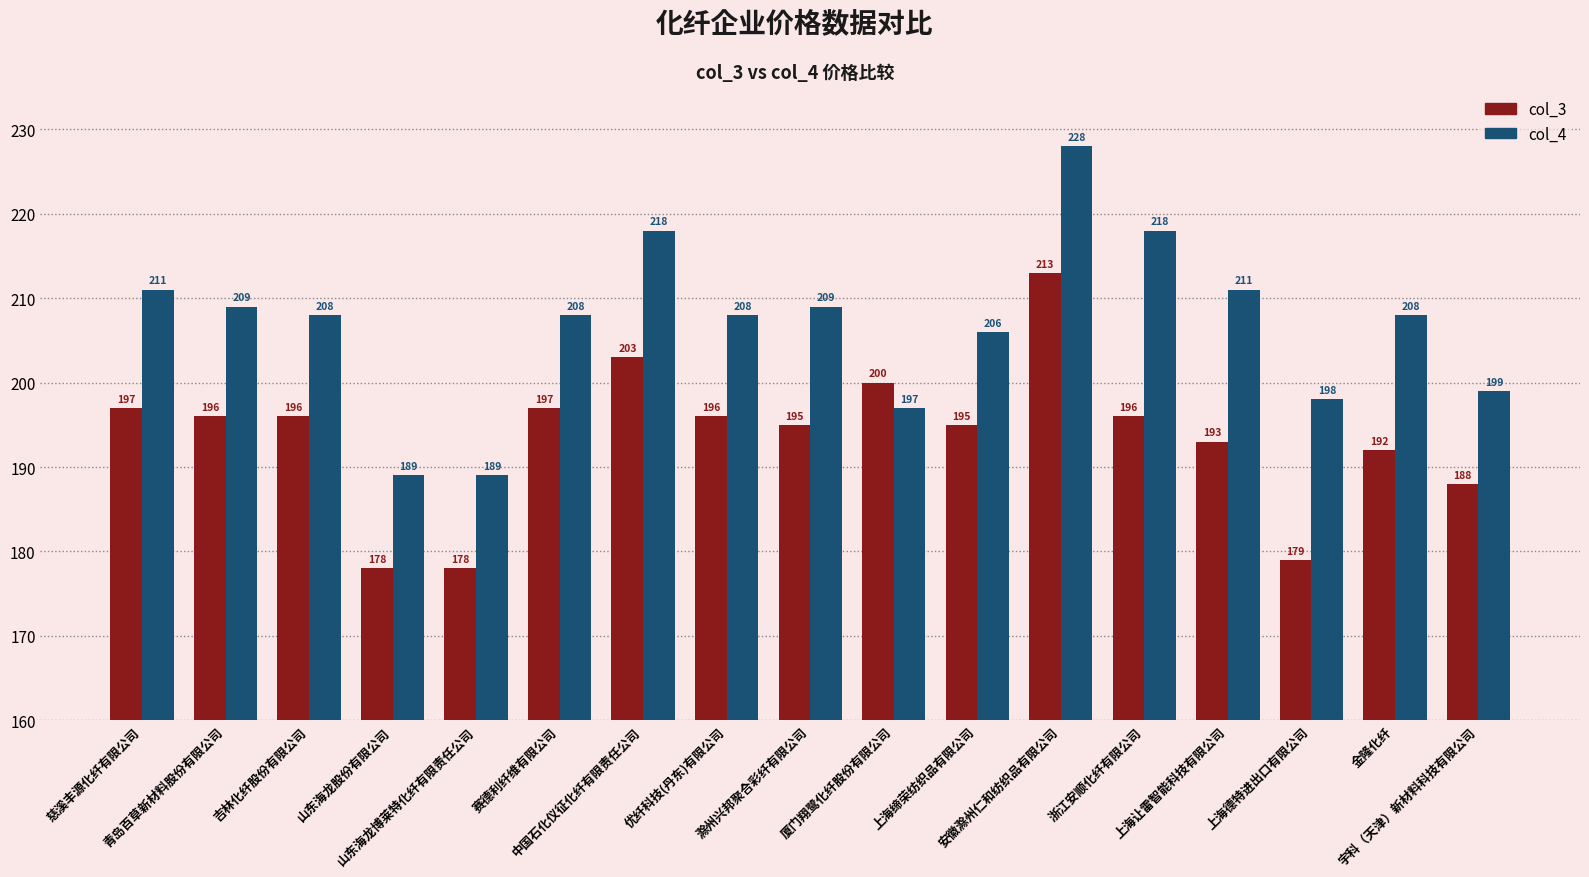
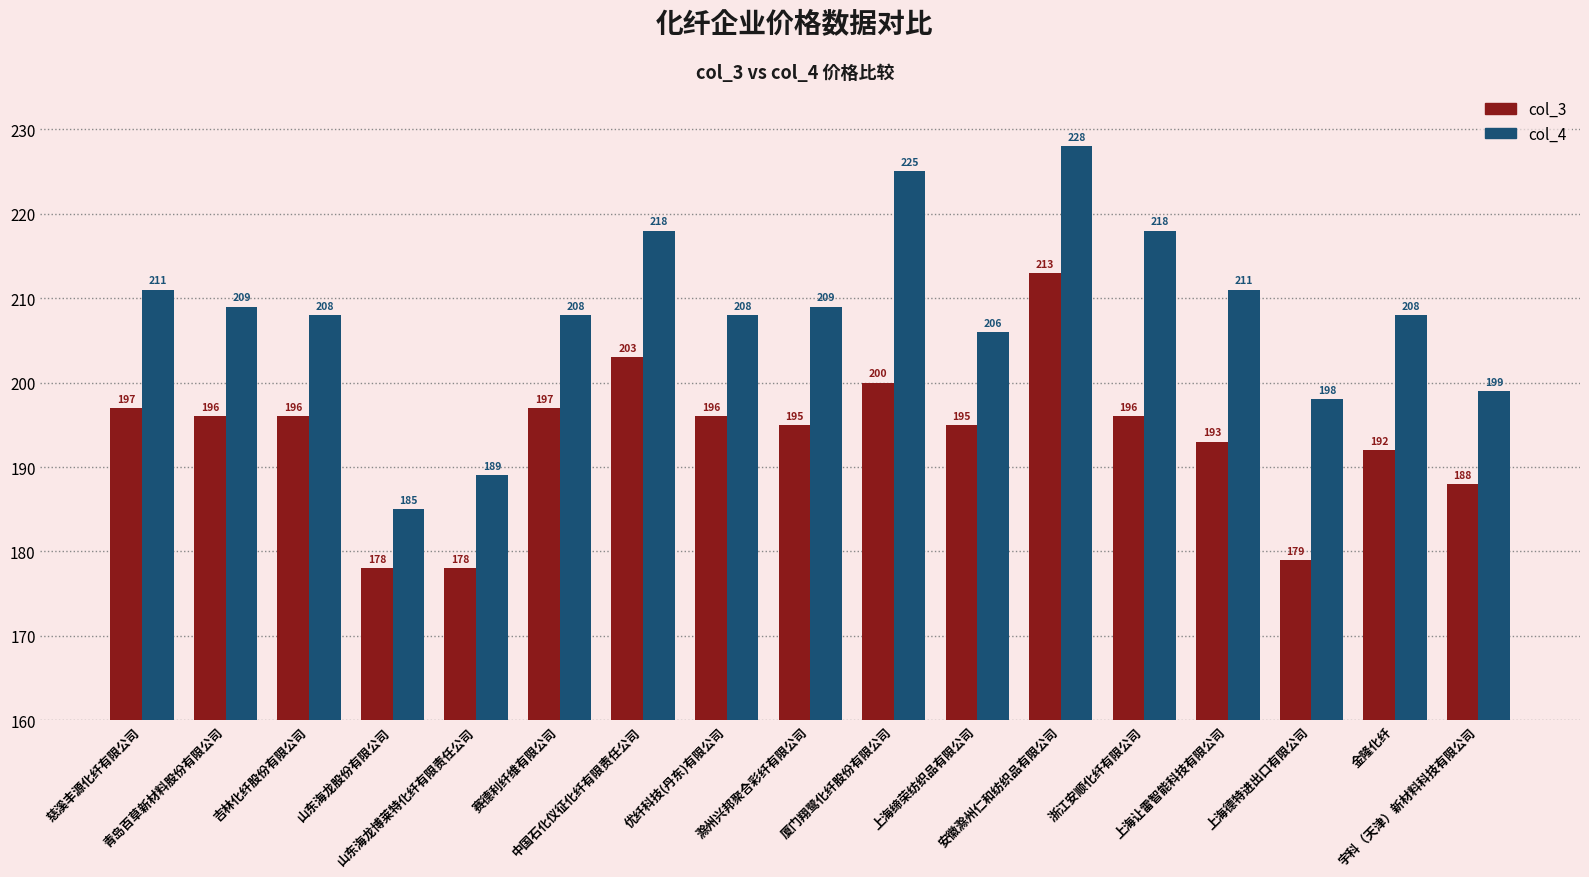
  {
    "col_3": {
      "慈溪丰源化纤有限公司": 197,
      "青岛百草新材料股份有限公司": 196,
      "吉林化纤股份有限公司": 196,
      "山东海龙股份有限公司": 178,
      "山东海龙博莱特化纤有限责任公司": 178,
      "赛德利纤维有限公司": 197,
      "中国石化仪征化纤有限责任公司": 203,
      "优纤科技(丹东)有限公司": 196,
      "滁州兴邦聚合彩纤有限公司": 195,
      "厦门翔鹭化纤股份有限公司": 200,
      "上海缔荣纺织品有限公司": 195,
      "安徽滁州仁和纺织品有限公司": 213,
      "浙江安顺化纤有限公司": 196,
      "上海让雷智能科技有限公司": 193,
      "上海德特进出口有限公司": 179,
      "金隆化纤": 192,
      "宇科（天津）新材料科技有限公司": 188
    },
    "col_4": {
      "慈溪丰源化纤有限公司": 211,
      "青岛百草新材料股份有限公司": 209,
      "吉林化纤股份有限公司": 208,
-     "山东海龙股份有限公司": 189,
+     "山东海龙股份有限公司": 185,
      "山东海龙博莱特化纤有限责任公司": 189,
      "赛德利纤维有限公司": 208,
      "中国石化仪征化纤有限责任公司": 218,
      "优纤科技(丹东)有限公司": 208,
      "滁州兴邦聚合彩纤有限公司": 209,
-     "厦门翔鹭化纤股份有限公司": 197,
+     "厦门翔鹭化纤股份有限公司": 225,
      "上海缔荣纺织品有限公司": 206,
      "安徽滁州仁和纺织品有限公司": 228,
      "浙江安顺化纤有限公司": 218,
      "上海让雷智能科技有限公司": 211,
      "上海德特进出口有限公司": 198,
      "金隆化纤": 208,
      "宇科（天津）新材料科技有限公司": 199
    }
  }
